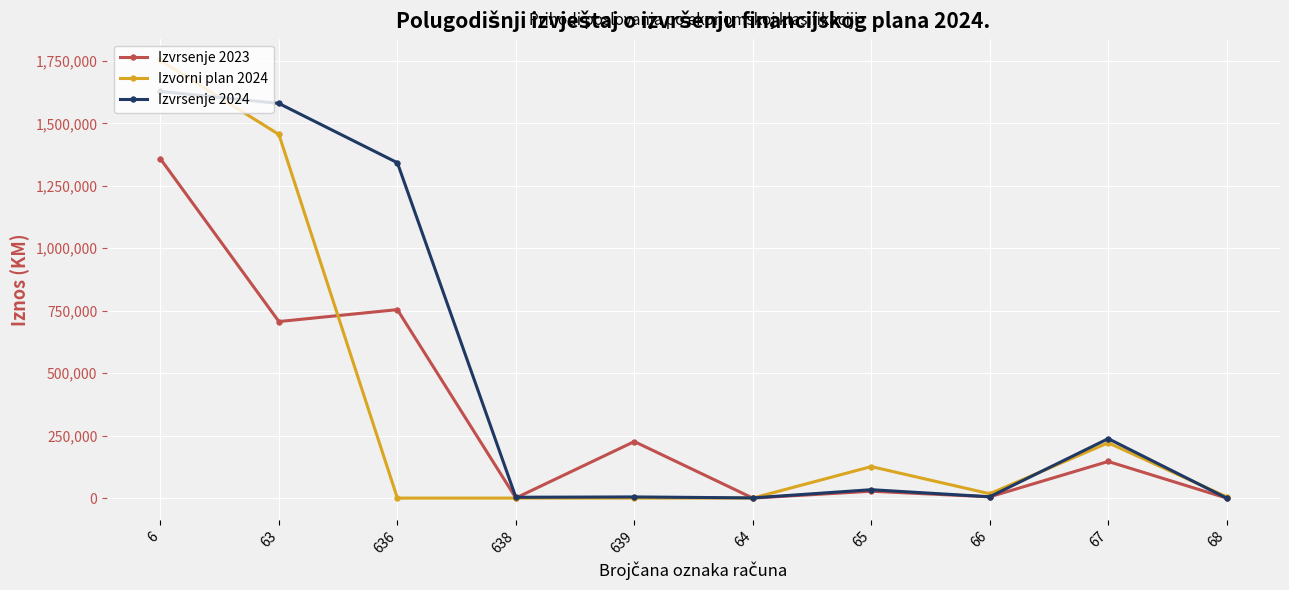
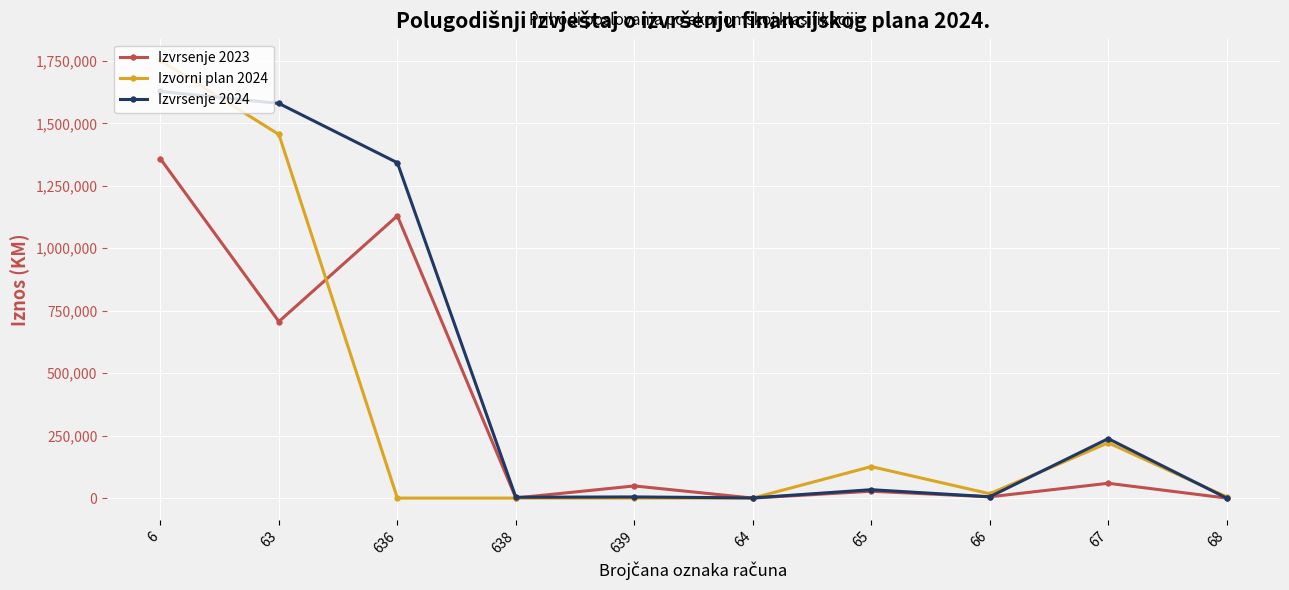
  {
    "Izvrsenje 2023": {
      "6": "1,360,000",
      "63": "710,000",
-     "636": "750,000",
-     "639": "230,000",
-     "67": "150,000"
+     "636": "1,130,000",
+     "639": "50,000",
+     "67": "60,000"
    },
    "Izvorni plan 2024": {
      "63": "1,460,000",
      "636": "0",
      "65": "130,000",
      "66": "20,000",
      "67": "220,000"
    },
    "Izvrsenje 2024": {
      "63": "1,580,000",
      "636": "1,340,000",
      "67": "240,000"
    }
  }
